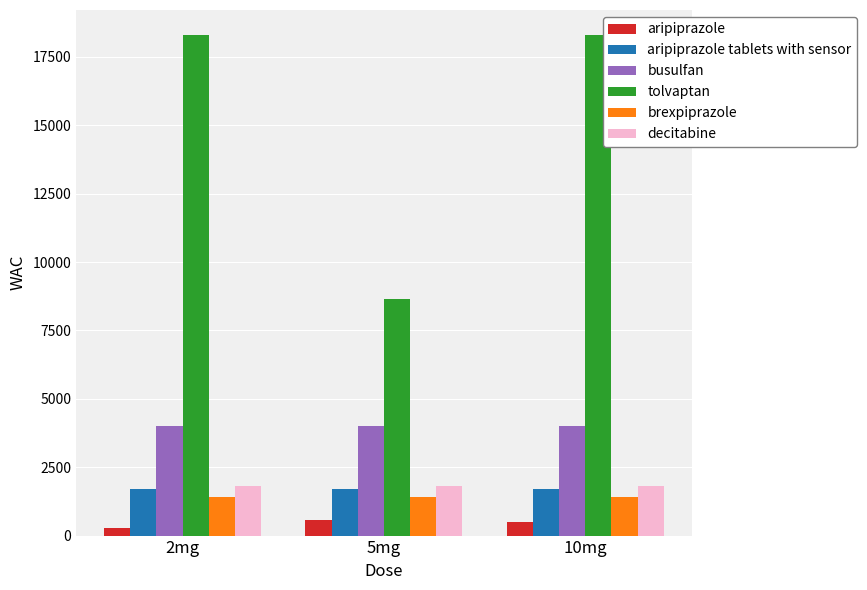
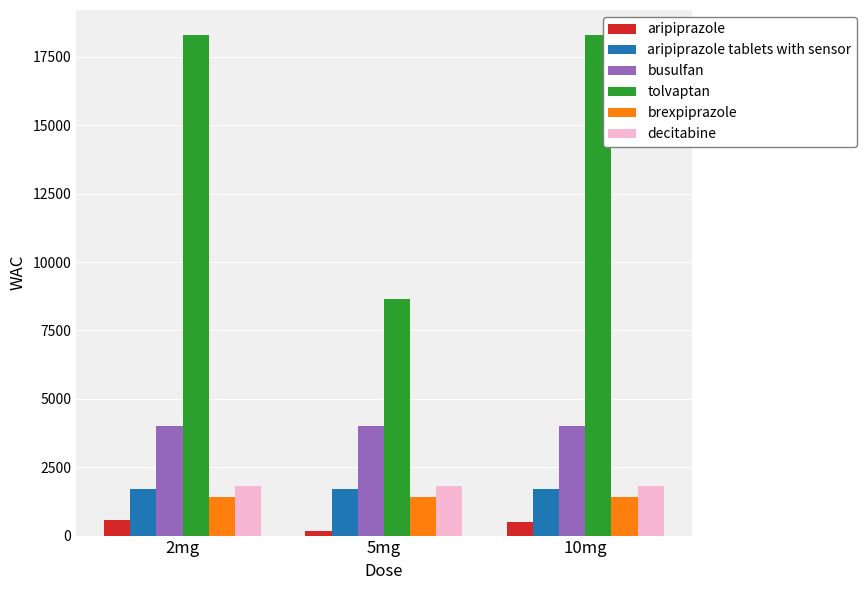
  {
    "aripiprazole": {
-     "2mg": 300,
-     "5mg": 600,
+     "2mg": 600,
+     "5mg": 200,
      "10mg": 500
    },
    "aripiprazole tablets with sensor": {
      "2mg": 1700,
      "5mg": 1700,
      "10mg": 1700
    },
    "busulfan": {
      "2mg": 4000,
      "5mg": 4000,
      "10mg": 4000
    },
    "tolvaptan": {
      "2mg": 18300,
      "5mg": 8600,
      "10mg": 18300
    },
    "brexpiprazole": {
      "2mg": 1400,
      "5mg": 1400,
      "10mg": 1400
    },
    "decitabine": {
      "2mg": 1800,
      "5mg": 1800,
      "10mg": 1800
    }
  }
